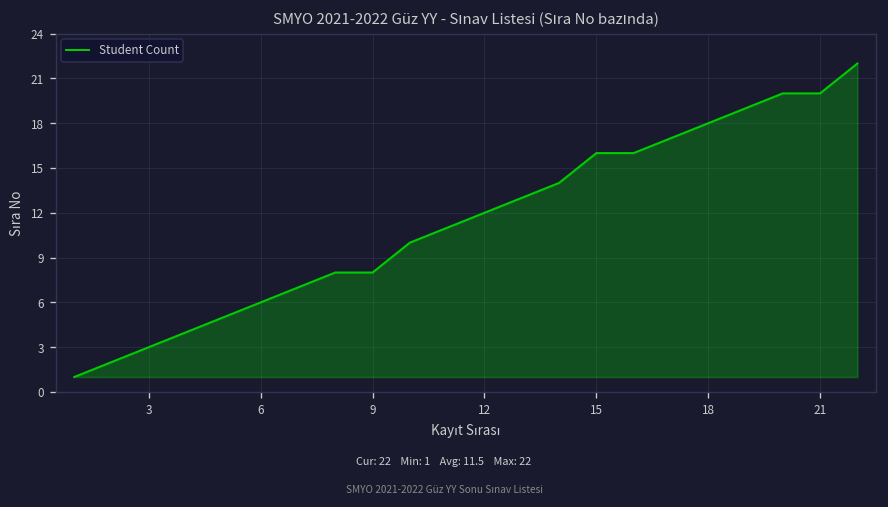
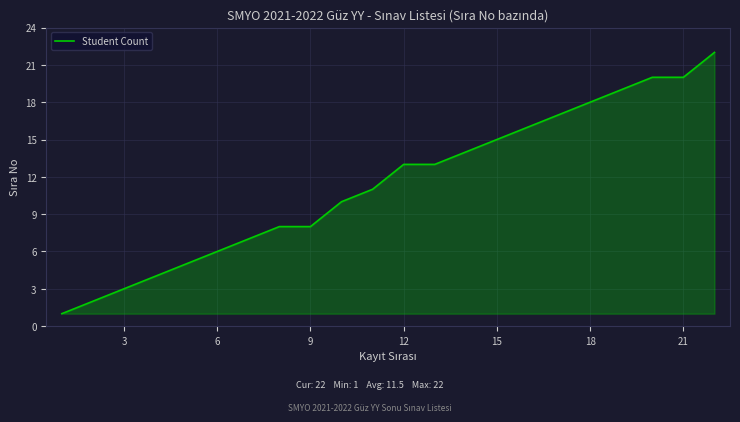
  {
    "3": 3,
    "6": 6,
    "9": 8,
-   "12": 12,
-   "15": 16,
+   "12": 13,
+   "15": 15,
    "18": 18,
    "21": 20
  }
